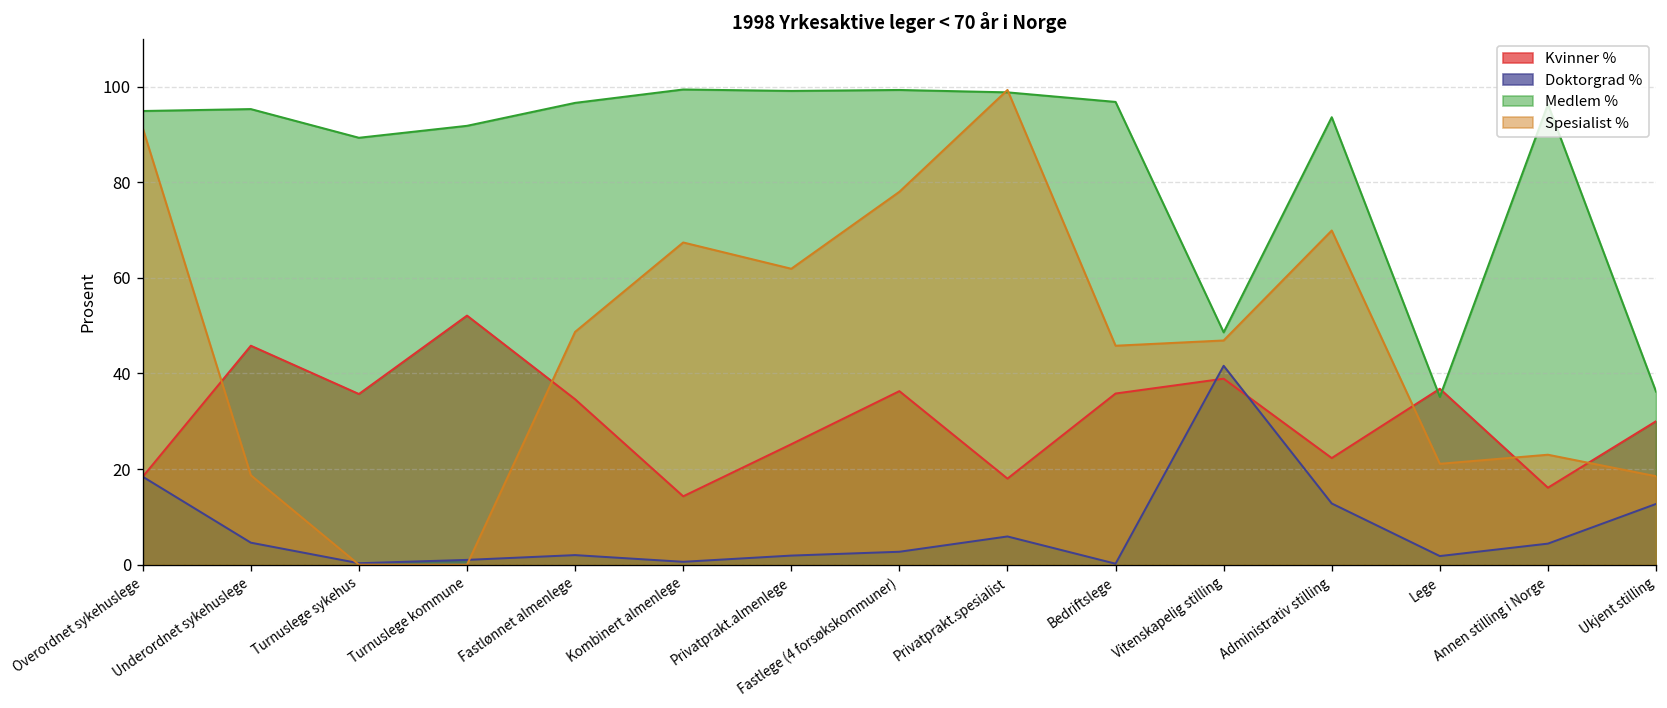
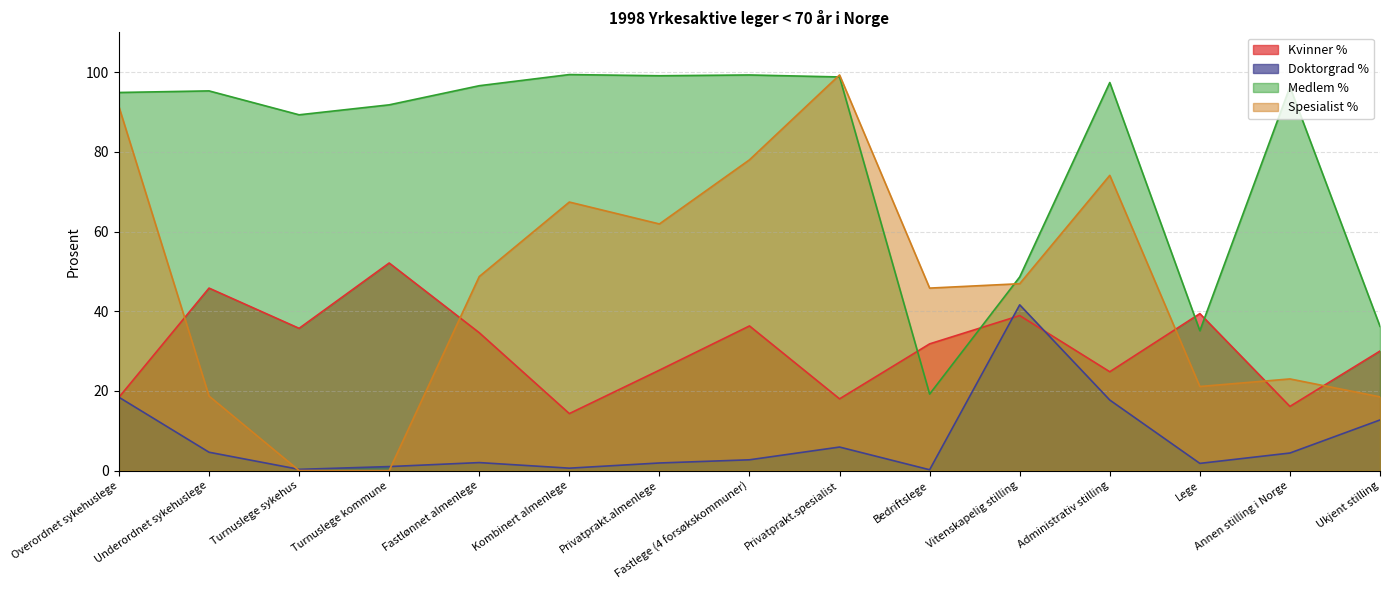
  {
    "Kvinner %": {
      "Underordnet sykehuslege": 46,
      "Turnuslege sykehus": 36,
      "Turnuslege kommune": 52,
      "Fastlønnet almenlege": 35,
      "Kombinert almenlege": 14,
      "Privatprakt.almenlege": 25,
      "Fastlege (4 forsøkskommuner)": 36,
      "Privatprakt.spesialist": 18,
-     "Bedriftslege": 36,
+     "Bedriftslege": 32,
      "Vitenskapelig stilling": 39,
-     "Administrativ stilling": 22,
-     "Lege": 37,
+     "Administrativ stilling": 25,
+     "Lege": 39,
      "Annen stilling i Norge": 16,
      "Ukjent stilling": 30
    },
    "Doktorgrad %": {
      "Underordnet sykehuslege": 5,
      "Turnuslege kommune": 1,
      "Fastlønnet almenlege": 2,
      "Kombinert almenlege": 1,
      "Privatprakt.almenlege": 2,
      "Fastlege (4 forsøkskommuner)": 3,
      "Privatprakt.spesialist": 6,
      "Bedriftslege": 0,
      "Vitenskapelig stilling": 42,
-     "Administrativ stilling": 13,
+     "Administrativ stilling": 18,
      "Lege": 2,
      "Annen stilling i Norge": 4,
      "Ukjent stilling": 13
    },
    "Medlem %": {
      "Overordnet sykehuslege": 95,
      "Underordnet sykehuslege": 95,
      "Turnuslege sykehus": 89,
      "Turnuslege kommune": 92,
      "Fastlønnet almenlege": 97,
      "Kombinert almenlege": 99,
      "Privatprakt.almenlege": 99,
      "Fastlege (4 forsøkskommuner)": 99,
-     "Bedriftslege": 97,
+     "Bedriftslege": 19,
      "Vitenskapelig stilling": 49,
-     "Administrativ stilling": 94,
+     "Administrativ stilling": 97,
      "Lege": 35,
      "Ukjent stilling": 36
    },
    "Spesialist %": {
      "Overordnet sykehuslege": 91,
      "Underordnet sykehuslege": 19,
      "Turnuslege kommune": 0,
      "Fastlønnet almenlege": 49,
      "Kombinert almenlege": 67,
      "Privatprakt.almenlege": 62,
      "Fastlege (4 forsøkskommuner)": 78,
      "Bedriftslege": 46,
      "Vitenskapelig stilling": 47,
-     "Administrativ stilling": 70,
+     "Administrativ stilling": 74,
      "Lege": 21,
      "Annen stilling i Norge": 23,
      "Ukjent stilling": 19
    }
  }
